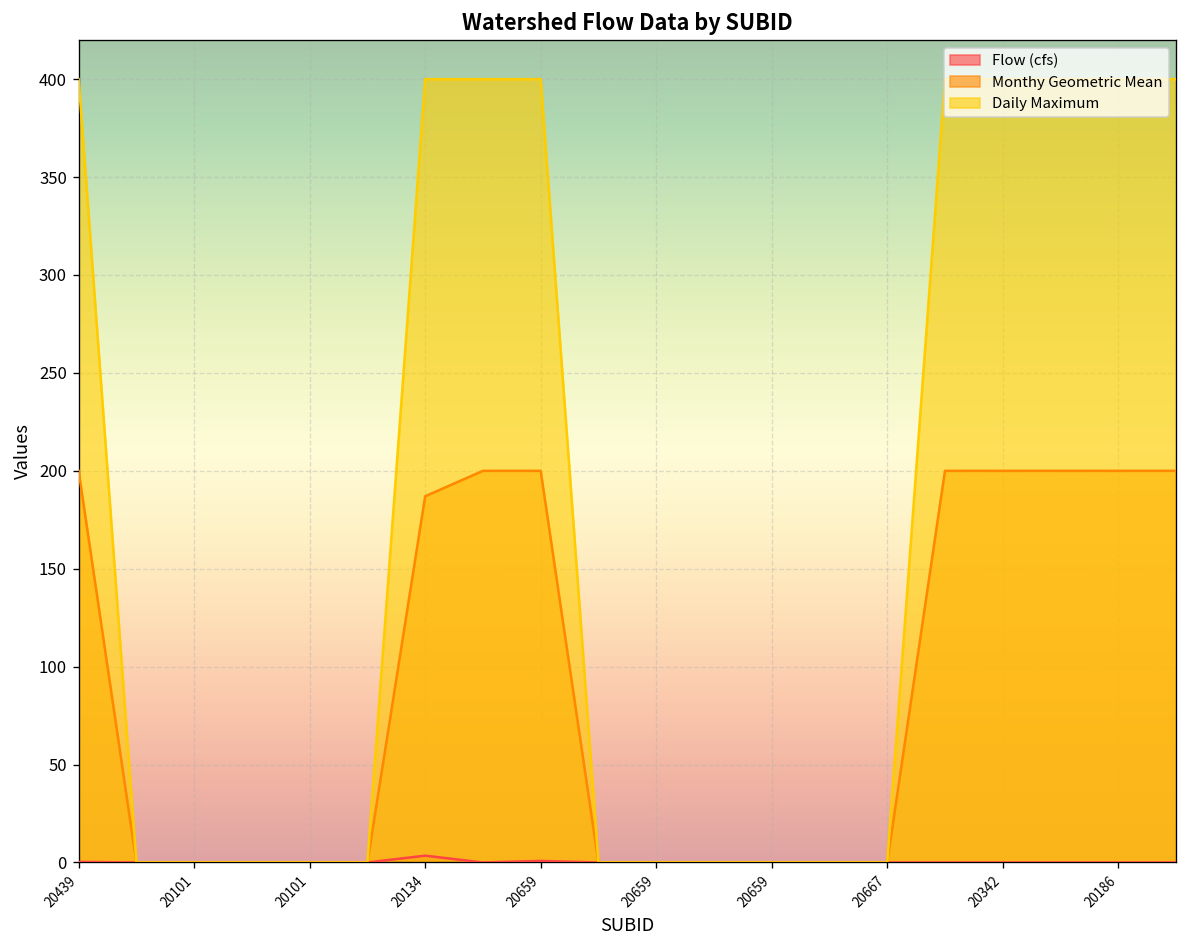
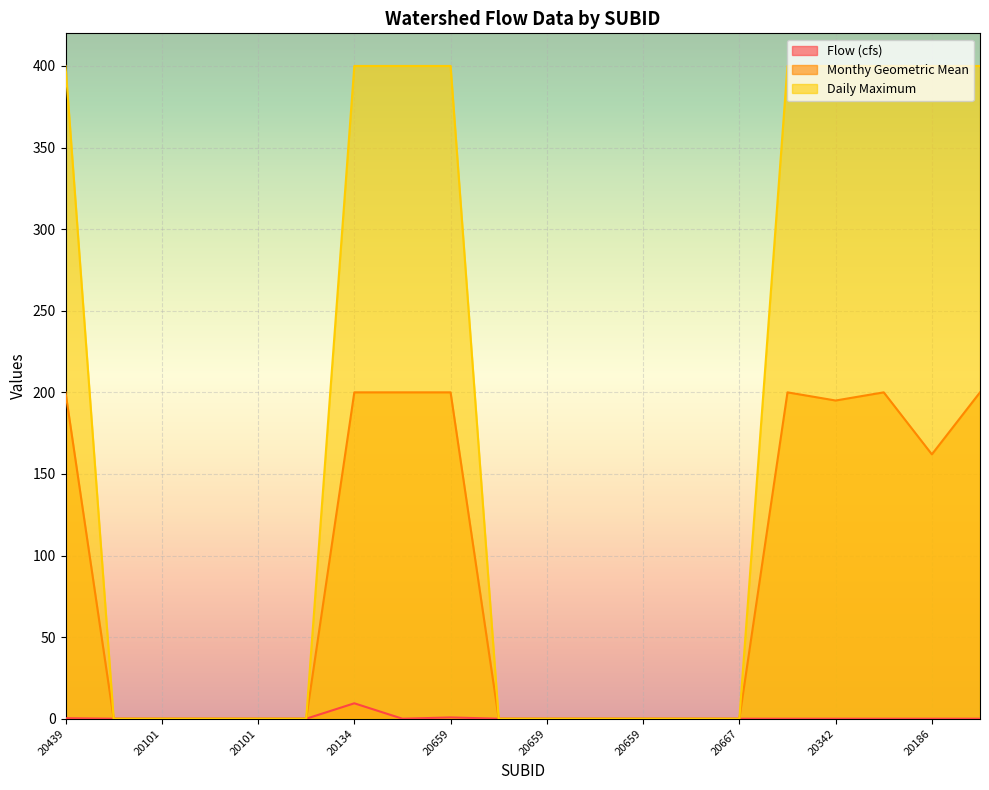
  {
    "Flow (cfs)": {
      "20439": 0,
-     "20134": 3,
+     "20134": 9,
      "20342": 0,
      "20186": 0
    },
    "Monthy Geometric Mean": {
      "20439": 200,
-     "20134": 187,
-     "20342": 200,
-     "20186": 200
+     "20134": 200,
+     "20342": 195,
+     "20186": 162
    },
    "Daily Maximum": {
      "20439": 400,
      "20134": 400
    }
  }
